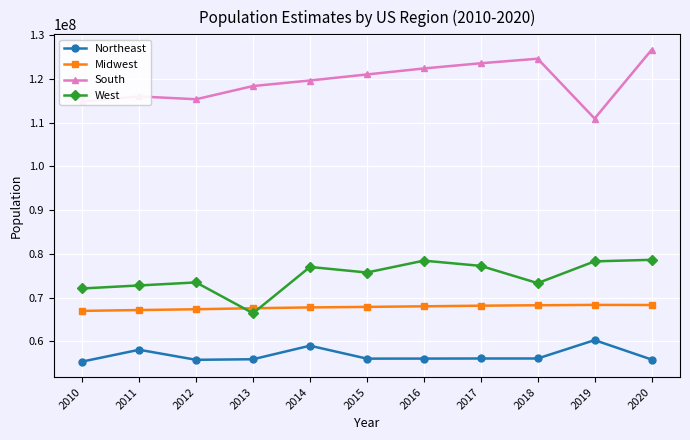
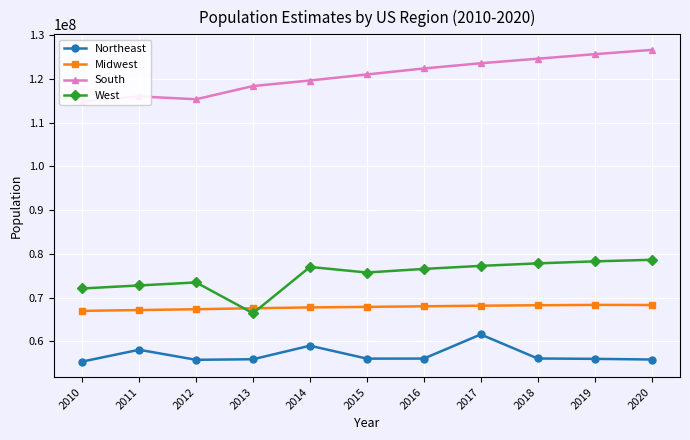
  {
    "Northeast": {
      "2010": 55000000,
      "2011": 58000000,
      "2012": 56000000,
      "2013": 56000000,
      "2014": 59000000,
      "2015": 56000000,
      "2016": 56000000,
-     "2017": 56000000,
+     "2017": 62000000,
      "2018": 56000000,
-     "2019": 60000000,
+     "2019": 56000000,
      "2020": 56000000
    },
    "Midwest": {
      "2010": 67000000,
      "2011": 67000000,
      "2012": 67000000,
      "2013": 68000000,
      "2014": 68000000,
      "2015": 68000000,
      "2016": 68000000,
      "2017": 68000000,
      "2018": 68000000,
      "2019": 68000000,
      "2020": 68000000
    },
    "South": {
      "2012": 115000000,
      "2013": 118000000,
      "2014": 120000000,
      "2015": 121000000,
      "2016": 122000000,
      "2017": 124000000,
      "2018": 125000000,
-     "2019": 111000000,
+     "2019": 126000000,
      "2020": 127000000
    },
    "West": {
      "2010": 72000000,
      "2011": 73000000,
      "2012": 73000000,
      "2013": 66000000,
      "2014": 77000000,
      "2015": 76000000,
-     "2016": 78000000,
+     "2016": 77000000,
      "2017": 77000000,
-     "2018": 73000000,
+     "2018": 78000000,
      "2019": 78000000,
      "2020": 79000000
    }
  }
